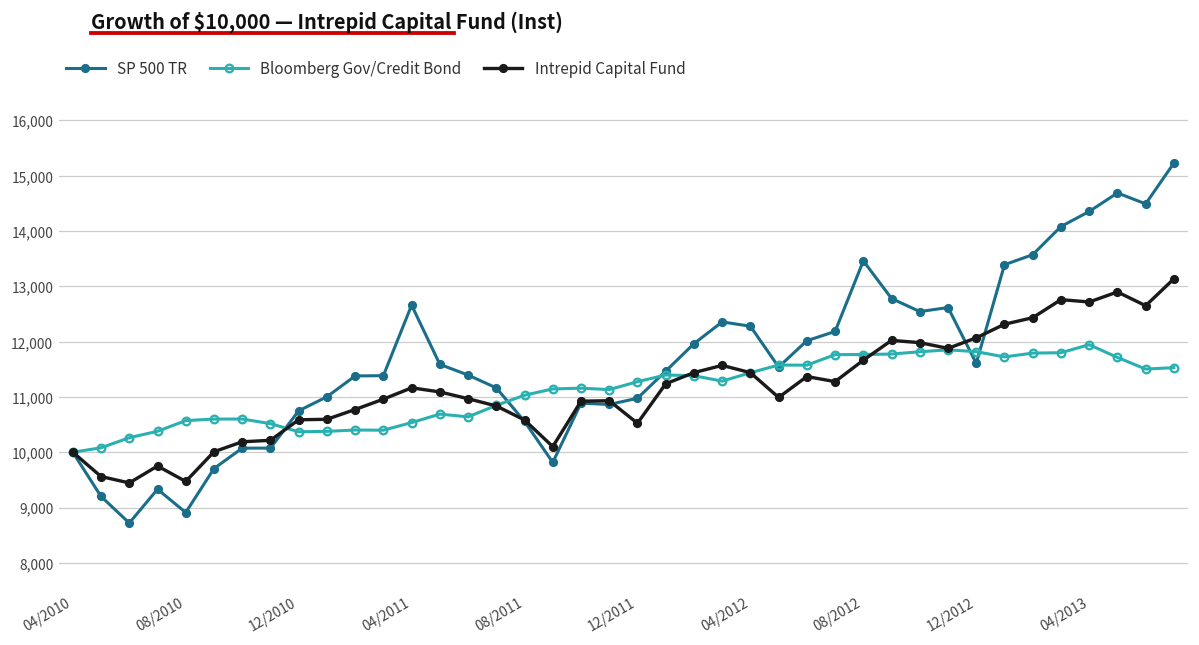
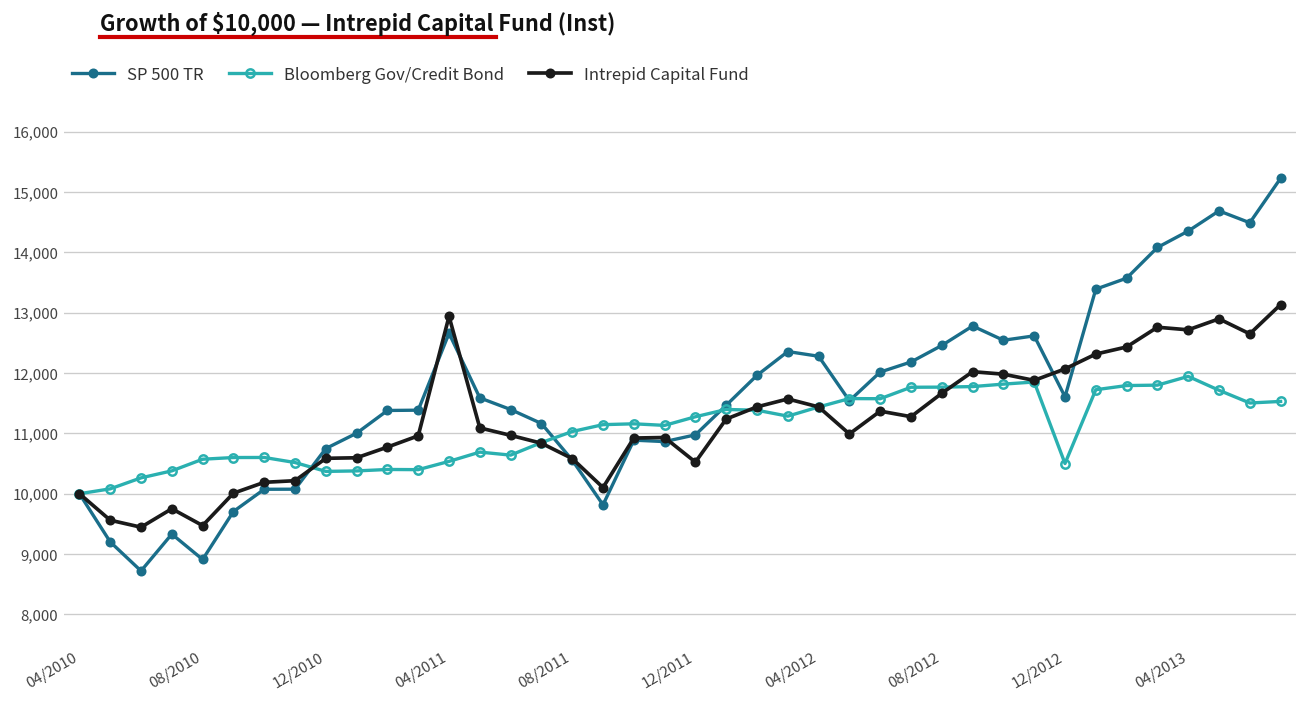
  {
    "SP 500 TR": {
      "08/2010": "8,900",
      "12/2010": "10,700",
      "04/2011": "12,700",
      "12/2011": "11,000",
      "04/2012": "12,300",
-     "08/2012": "13,500",
+     "08/2012": "12,500",
      "12/2012": "11,600",
      "04/2013": "14,400"
    },
    "Bloomberg Gov/Credit Bond": {
      "08/2010": "10,600",
      "12/2010": "10,400",
      "04/2011": "10,500",
      "08/2011": "11,000",
      "12/2011": "11,300",
      "08/2012": "11,800",
-     "12/2012": "11,800",
+     "12/2012": "10,500",
      "04/2013": "11,900"
    },
    "Intrepid Capital Fund": {
      "08/2010": "9,500",
      "12/2010": "10,600",
-     "04/2011": "11,200",
+     "04/2011": "12,900",
      "12/2011": "10,500",
      "08/2012": "11,700",
      "12/2012": "12,100",
      "04/2013": "12,700"
    }
  }
